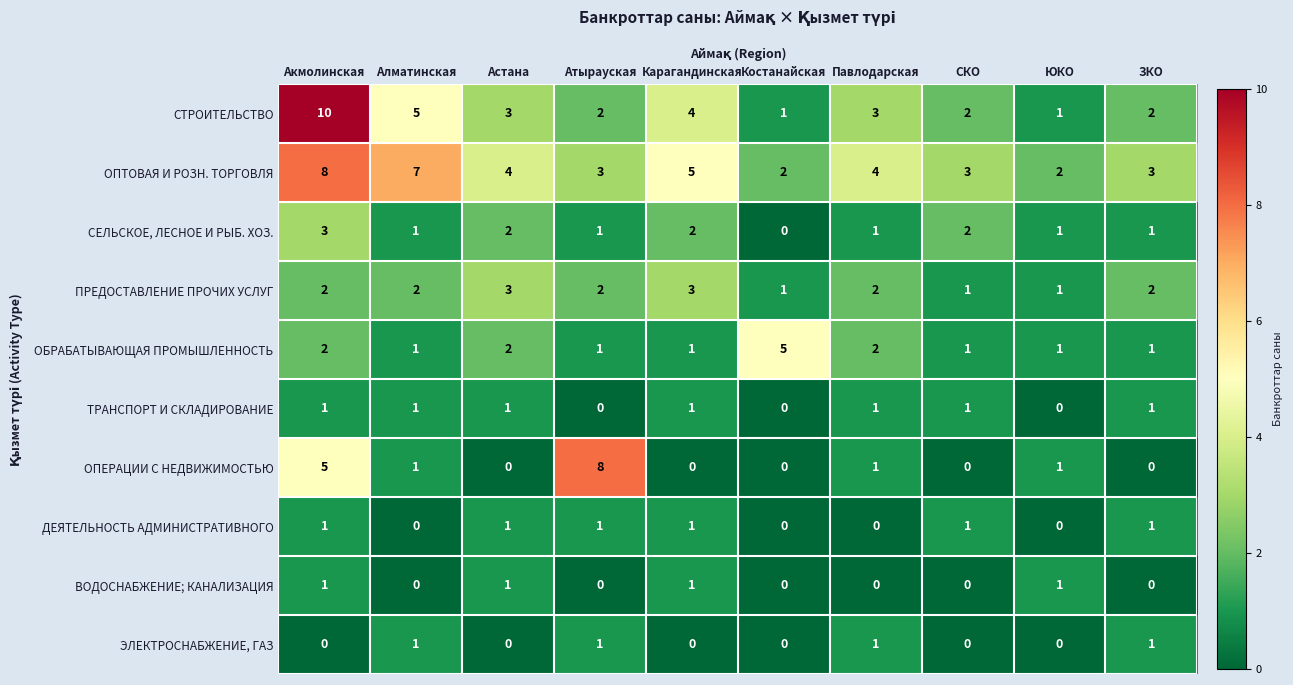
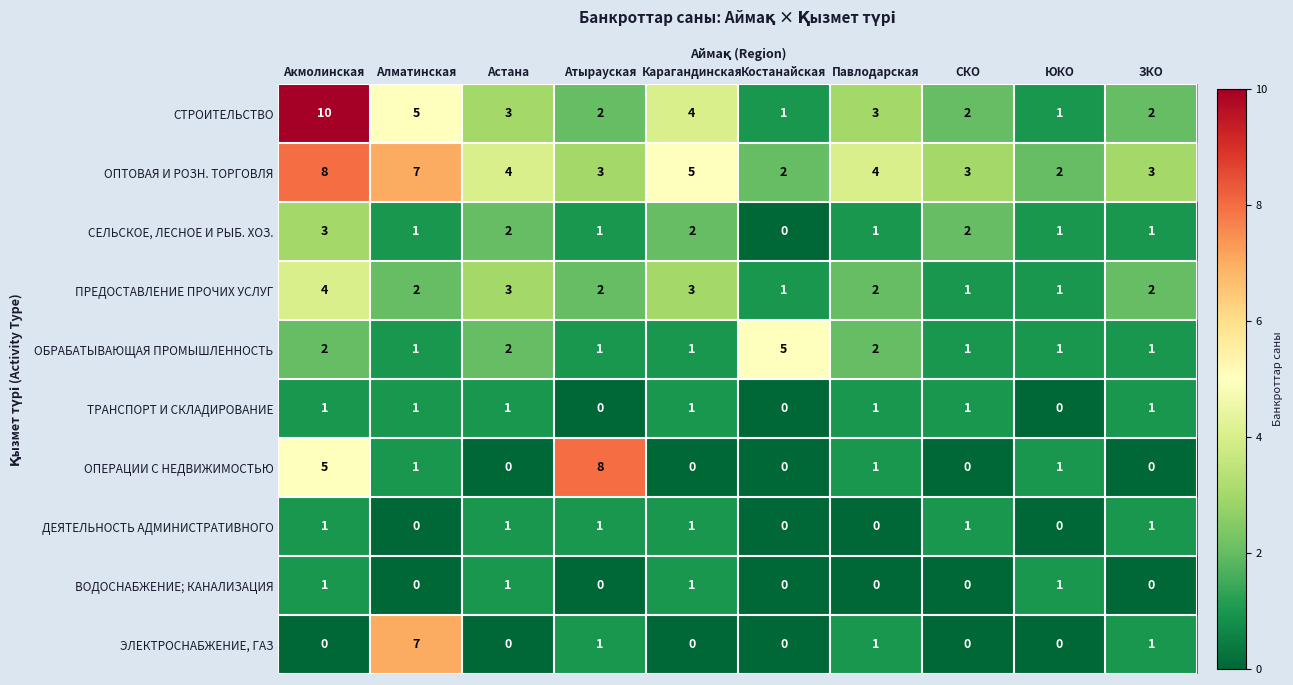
  {
    "СТРОИТЕЛЬСТВО": {
      "Акмолинская": 10,
      "Алматинская": 5,
      "Астана": 3,
      "Атырауская": 2,
      "Карагандинская": 4,
      "Костанайская": 1,
      "Павлодарская": 3,
      "СКО": 2,
      "ЮКО": 1,
      "ЗКО": 2
    },
    "ОПТОВАЯ И РОЗН. ТОРГОВЛЯ": {
      "Акмолинская": 8,
      "Алматинская": 7,
      "Астана": 4,
      "Атырауская": 3,
      "Карагандинская": 5,
      "Костанайская": 2,
      "Павлодарская": 4,
      "СКО": 3,
      "ЮКО": 2,
      "ЗКО": 3
    },
    "СЕЛЬСКОЕ, ЛЕСНОЕ И РЫБ. ХОЗ.": {
      "Акмолинская": 3,
      "Алматинская": 1,
      "Астана": 2,
      "Атырауская": 1,
      "Карагандинская": 2,
      "Костанайская": 0,
      "Павлодарская": 1,
      "СКО": 2,
      "ЮКО": 1,
      "ЗКО": 1
    },
    "ПРЕДОСТАВЛЕНИЕ ПРОЧИХ УСЛУГ": {
-     "Акмолинская": 2,
+     "Акмолинская": 4,
      "Алматинская": 2,
      "Астана": 3,
      "Атырауская": 2,
      "Карагандинская": 3,
      "Костанайская": 1,
      "Павлодарская": 2,
      "СКО": 1,
      "ЮКО": 1,
      "ЗКО": 2
    },
    "ОБРАБАТЫВАЮЩАЯ ПРОМЫШЛЕННОСТЬ": {
      "Акмолинская": 2,
      "Алматинская": 1,
      "Астана": 2,
      "Атырауская": 1,
      "Карагандинская": 1,
      "Костанайская": 5,
      "Павлодарская": 2,
      "СКО": 1,
      "ЮКО": 1,
      "ЗКО": 1
    },
    "ТРАНСПОРТ И СКЛАДИРОВАНИЕ": {
      "Акмолинская": 1,
      "Алматинская": 1,
      "Астана": 1,
      "Атырауская": 0,
      "Карагандинская": 1,
      "Костанайская": 0,
      "Павлодарская": 1,
      "СКО": 1,
      "ЮКО": 0,
      "ЗКО": 1
    },
    "ОПЕРАЦИИ С НЕДВИЖИМОСТЬЮ": {
      "Акмолинская": 5,
      "Алматинская": 1,
      "Астана": 0,
      "Атырауская": 8,
      "Карагандинская": 0,
      "Костанайская": 0,
      "Павлодарская": 1,
      "СКО": 0,
      "ЮКО": 1,
      "ЗКО": 0
    },
    "ДЕЯТЕЛЬНОСТЬ АДМИНИСТРАТИВНОГО": {
      "Акмолинская": 1,
      "Алматинская": 0,
      "Астана": 1,
      "Атырауская": 1,
      "Карагандинская": 1,
      "Костанайская": 0,
      "Павлодарская": 0,
      "СКО": 1,
      "ЮКО": 0,
      "ЗКО": 1
    },
    "ВОДОСНАБЖЕНИЕ; КАНАЛИЗАЦИЯ": {
      "Акмолинская": 1,
      "Алматинская": 0,
      "Астана": 1,
      "Атырауская": 0,
      "Карагандинская": 1,
      "Костанайская": 0,
      "Павлодарская": 0,
      "СКО": 0,
      "ЮКО": 1,
      "ЗКО": 0
    },
    "ЭЛЕКТРОСНАБЖЕНИЕ, ГАЗ": {
      "Акмолинская": 0,
-     "Алматинская": 1,
+     "Алматинская": 7,
      "Астана": 0,
      "Атырауская": 1,
      "Карагандинская": 0,
      "Костанайская": 0,
      "Павлодарская": 1,
      "СКО": 0,
      "ЮКО": 0,
      "ЗКО": 1
    }
  }
